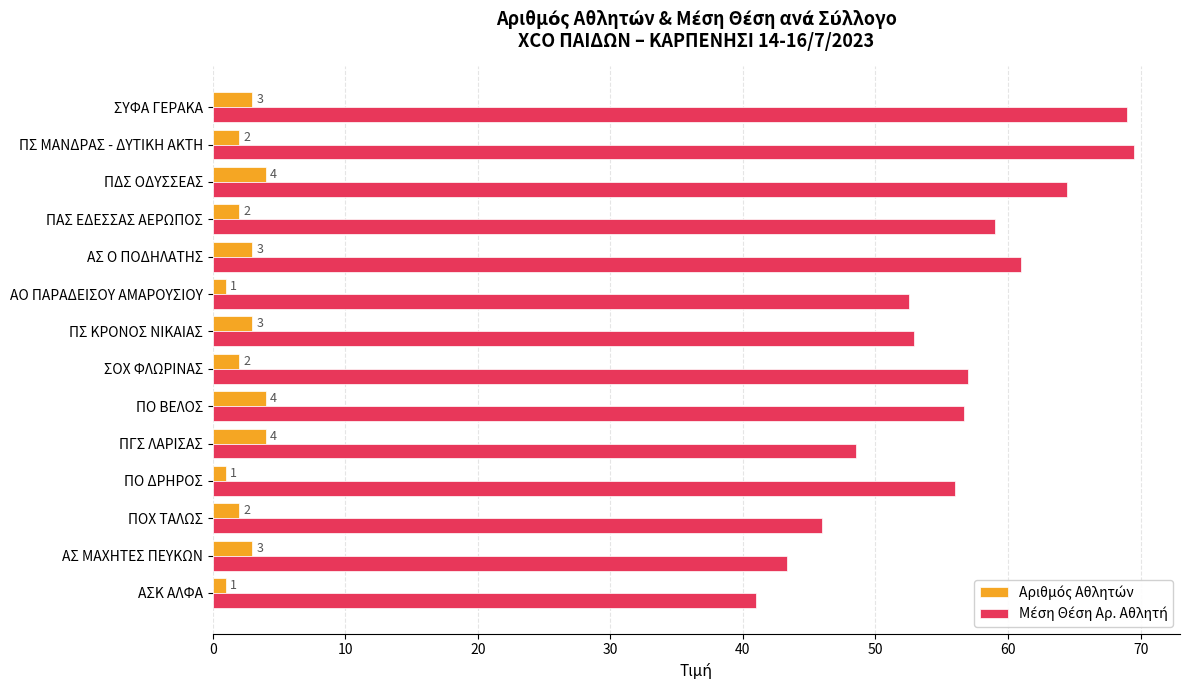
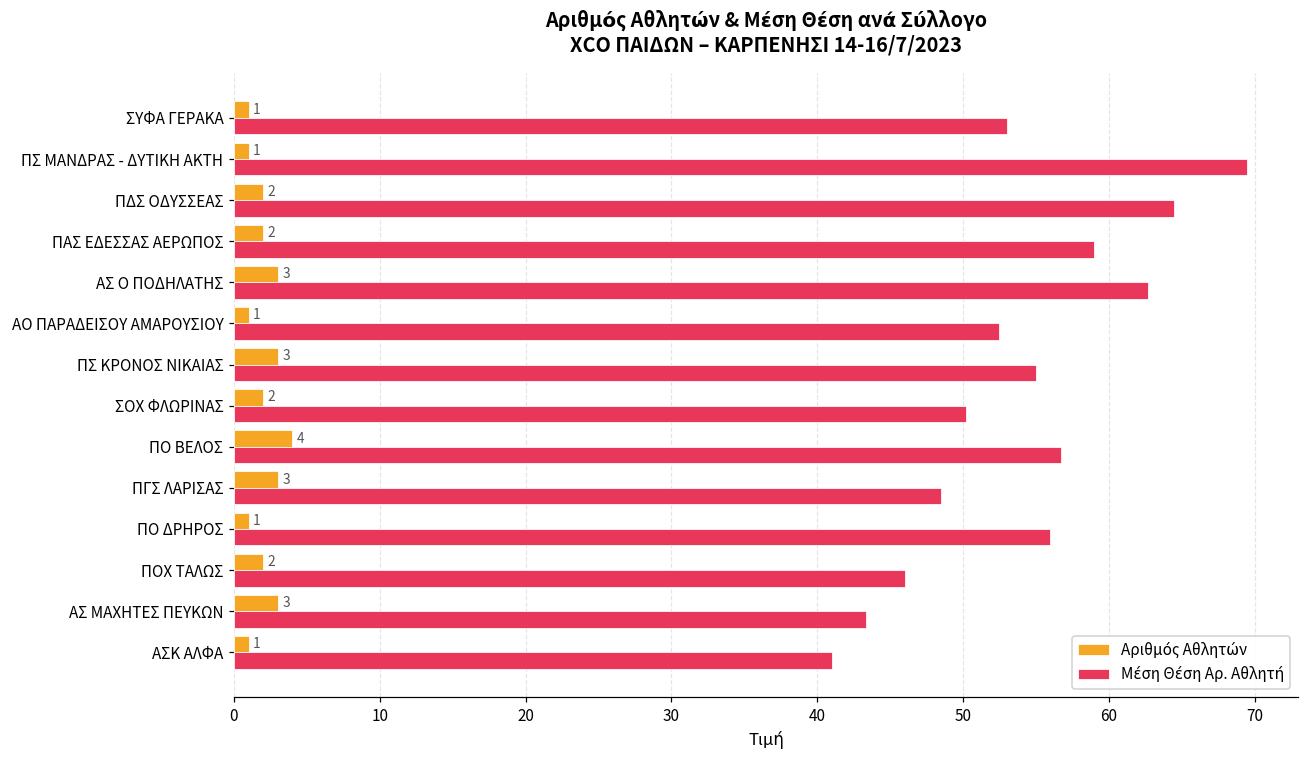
  {
    "Αριθμός Αθλητών": {
-     "ΣΥΦΑ ΓΕΡΑΚΑ": 3,
-     "ΠΣ ΜΑΝΔΡΑΣ - ΔΥΤΙΚΗ ΑΚΤΗ": 2,
-     "ΠΔΣ ΟΔΥΣΣΕΑΣ": 4,
+     "ΣΥΦΑ ΓΕΡΑΚΑ": 1,
+     "ΠΣ ΜΑΝΔΡΑΣ - ΔΥΤΙΚΗ ΑΚΤΗ": 1,
+     "ΠΔΣ ΟΔΥΣΣΕΑΣ": 2,
      "ΠΑΣ ΕΔΕΣΣΑΣ ΑΕΡΩΠΟΣ": 2,
      "ΑΣ Ο ΠΟΔΗΛΑΤΗΣ": 3,
      "ΑΟ ΠΑΡΑΔΕΙΣΟΥ ΑΜΑΡΟΥΣΙΟΥ": 1,
      "ΠΣ ΚΡΟΝΟΣ ΝΙΚΑΙΑΣ": 3,
      "ΣΟΧ ΦΛΩΡΙΝΑΣ": 2,
      "ΠΟ ΒΕΛΟΣ": 4,
-     "ΠΓΣ ΛΑΡΙΣΑΣ": 4,
+     "ΠΓΣ ΛΑΡΙΣΑΣ": 3,
      "ΠΟ ΔΡΗΡΟΣ": 1,
      "ΠΟΧ ΤΑΛΩΣ": 2,
      "ΑΣ ΜΑΧΗΤΕΣ ΠΕΥΚΩΝ": 3,
      "ΑΣΚ ΑΛΦΑ": 1
    },
    "Μέση Θέση Αρ. Αθλητή": {
-     "ΣΥΦΑ ΓΕΡΑΚΑ": 69,
+     "ΣΥΦΑ ΓΕΡΑΚΑ": 53,
      "ΠΣ ΜΑΝΔΡΑΣ - ΔΥΤΙΚΗ ΑΚΤΗ": 69.5,
      "ΠΔΣ ΟΔΥΣΣΕΑΣ": 64.5,
      "ΠΑΣ ΕΔΕΣΣΑΣ ΑΕΡΩΠΟΣ": 59.0,
-     "ΑΣ Ο ΠΟΔΗΛΑΤΗΣ": 61.0,
+     "ΑΣ Ο ΠΟΔΗΛΑΤΗΣ": 62.7,
      "ΑΟ ΠΑΡΑΔΕΙΣΟΥ ΑΜΑΡΟΥΣΙΟΥ": 52.5,
-     "ΠΣ ΚΡΟΝΟΣ ΝΙΚΑΙΑΣ": 52.9,
-     "ΣΟΧ ΦΛΩΡΙΝΑΣ": 57.0,
+     "ΠΣ ΚΡΟΝΟΣ ΝΙΚΑΙΑΣ": 55.0,
+     "ΣΟΧ ΦΛΩΡΙΝΑΣ": 50.2,
      "ΠΟ ΒΕΛΟΣ": 56.7,
      "ΠΓΣ ΛΑΡΙΣΑΣ": 48.5,
      "ΠΟ ΔΡΗΡΟΣ": 56.0,
      "ΠΟΧ ΤΑΛΩΣ": 46.0,
      "ΑΣ ΜΑΧΗΤΕΣ ΠΕΥΚΩΝ": 43.3,
      "ΑΣΚ ΑΛΦΑ": 41.0
    }
  }
